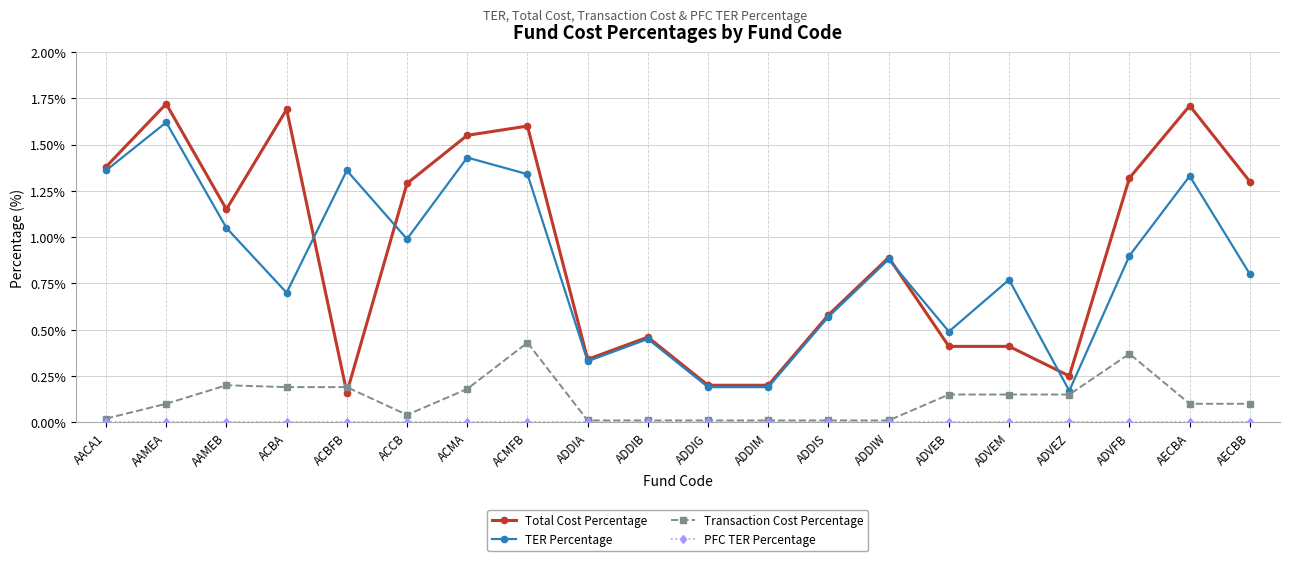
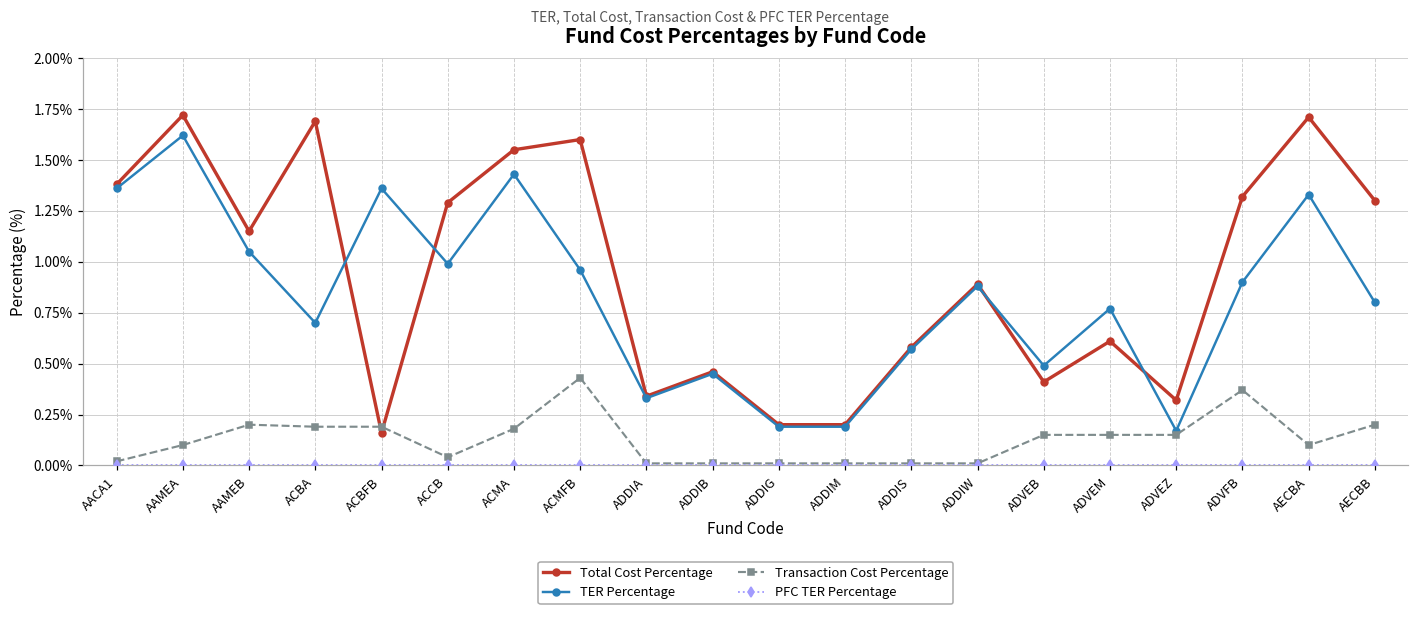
  {
    "Total Cost Percentage": {
      "AACA1": "1.38%",
      "AAMEA": "1.72%",
      "AAMEB": "1.15%",
      "ACBA": "1.69%",
      "ACBFB": "0.16%",
      "ACCB": "1.29%",
      "ACMA": "1.55%",
      "ACMFB": "1.60%",
      "ADVEB": "0.41%",
-     "ADVEM": "0.41%",
-     "ADVEZ": "0.25%",
+     "ADVEM": "0.61%",
+     "ADVEZ": "0.32%",
      "ADVFB": "1.32%",
      "AECBA": "1.71%",
      "AECBB": "1.30%"
    },
    "TER Percentage": {
      "AACA1": "1.36%",
      "AAMEA": "1.62%",
      "AAMEB": "1.05%",
      "ACBA": "0.70%",
      "ACBFB": "1.36%",
      "ACCB": "0.99%",
      "ACMA": "1.43%",
-     "ACMFB": "1.34%",
+     "ACMFB": "0.96%",
      "ADVEB": "0.49%",
      "ADVEM": "0.77%",
      "ADVEZ": "0.17%",
      "ADVFB": "0.90%",
      "AECBA": "1.33%",
      "AECBB": "0.80%"
    },
    "Transaction Cost Percentage": {
      "AACA1": "0.02%",
      "AAMEA": "0.1%",
      "AAMEB": "0.2%",
      "ACBA": "0.2%",
      "ACBFB": "0.2%",
      "ACCB": "0.04%",
      "ACMA": "0.18%",
      "ACMFB": "0.43%",
      "ADVEB": "0.15%",
      "ADVEM": "0.15%",
      "ADVEZ": "0.15%",
      "ADVFB": "0.37%",
      "AECBA": "0.1%",
-     "AECBB": "0.1%"
+     "AECBB": "0.2%"
    },
    "PFC TER Percentage": {
      "AACA1": "0.00%",
      "AAMEA": "0.00%",
      "AAMEB": "0.00%",
      "ACBA": "0.00%",
      "ACBFB": "0.00%",
      "ACCB": "0.00%",
      "ACMA": "0.00%",
      "ACMFB": "0.00%",
      "ADVEB": "0.00%",
      "ADVEM": "0.00%",
      "ADVEZ": "0.00%",
      "ADVFB": "0.00%",
      "AECBA": "0.00%",
      "AECBB": "0.00%"
    }
  }
